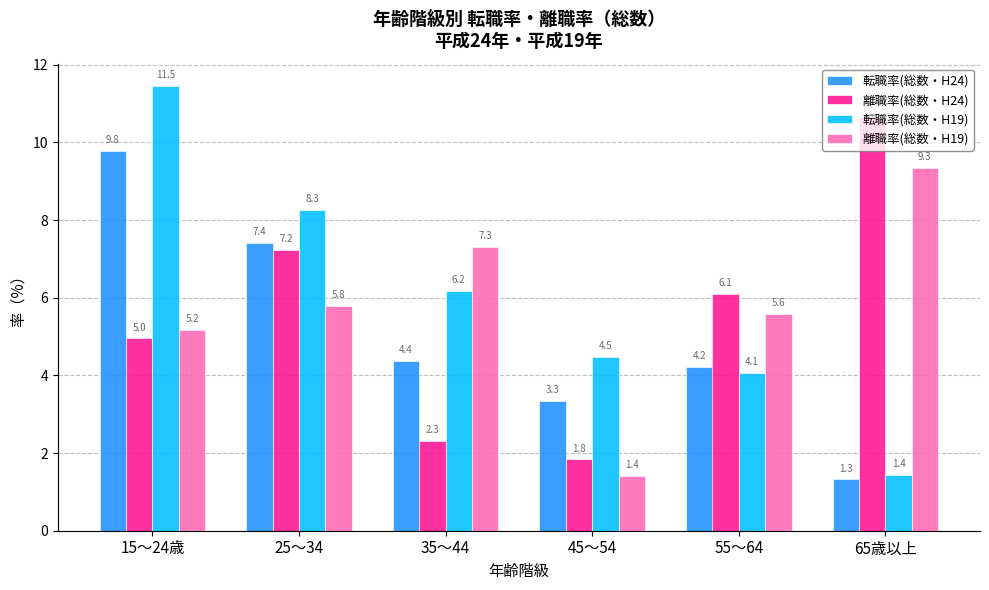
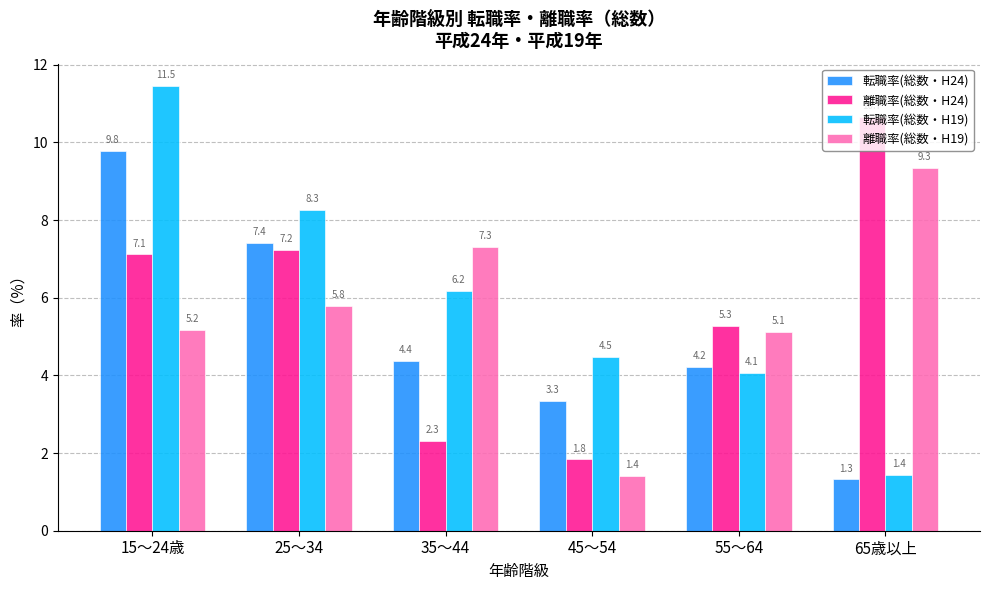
  {
    "離職率(総数・H24)": {
-     "15～24歳": 5.0,
+     "15～24歳": 7.1,
      "25～34": 7.2,
      "35～44": 2.3,
      "45～54": 1.8,
-     "55～64": 6.1
+     "55～64": 5.3
    },
    "離職率(総数・H19)": {
      "15～24歳": 5.2,
      "25～34": 5.8,
      "35～44": 7.3,
      "45～54": 1.4,
-     "55～64": 5.6,
+     "55～64": 5.1,
      "65歳以上": 9.3
    }
  }
